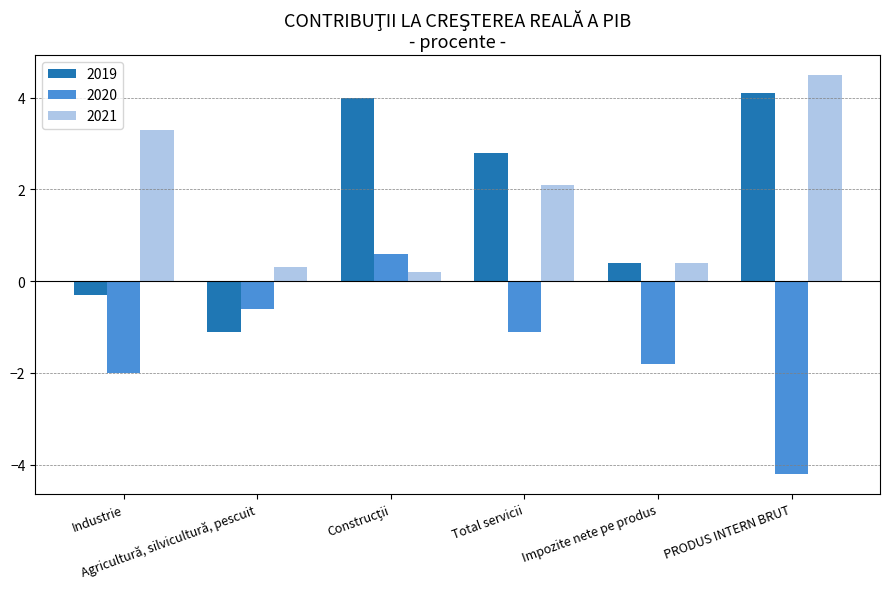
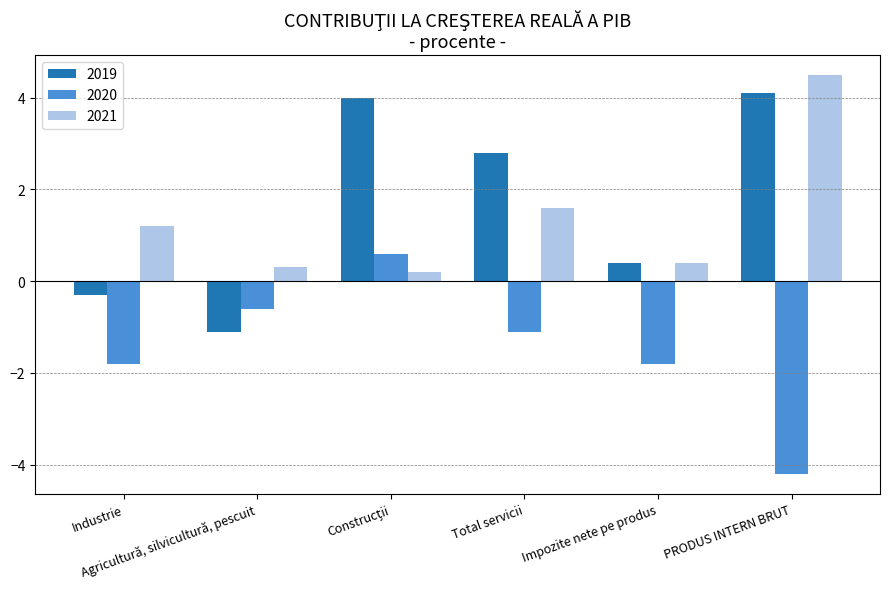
  {
    "2019": {
      "Industrie": -0.3,
      "Agricultură, silvicultură, pescuit": -1.1,
      "Construcţii": 4.0,
      "Total servicii": 2.8,
      "Impozite nete pe produs": 0.4,
      "PRODUS INTERN BRUT": 4.1
    },
    "2020": {
-     "Industrie": -2.0,
+     "Industrie": -1.8,
      "Agricultură, silvicultură, pescuit": -0.6,
      "Construcţii": 0.6,
      "Total servicii": -1.1,
      "Impozite nete pe produs": -1.8,
      "PRODUS INTERN BRUT": -4.2
    },
    "2021": {
-     "Industrie": 3.3,
+     "Industrie": 1.2,
      "Agricultură, silvicultură, pescuit": 0.3,
      "Construcţii": 0.2,
-     "Total servicii": 2.1,
+     "Total servicii": 1.6,
      "Impozite nete pe produs": 0.4,
      "PRODUS INTERN BRUT": 4.5
    }
  }
